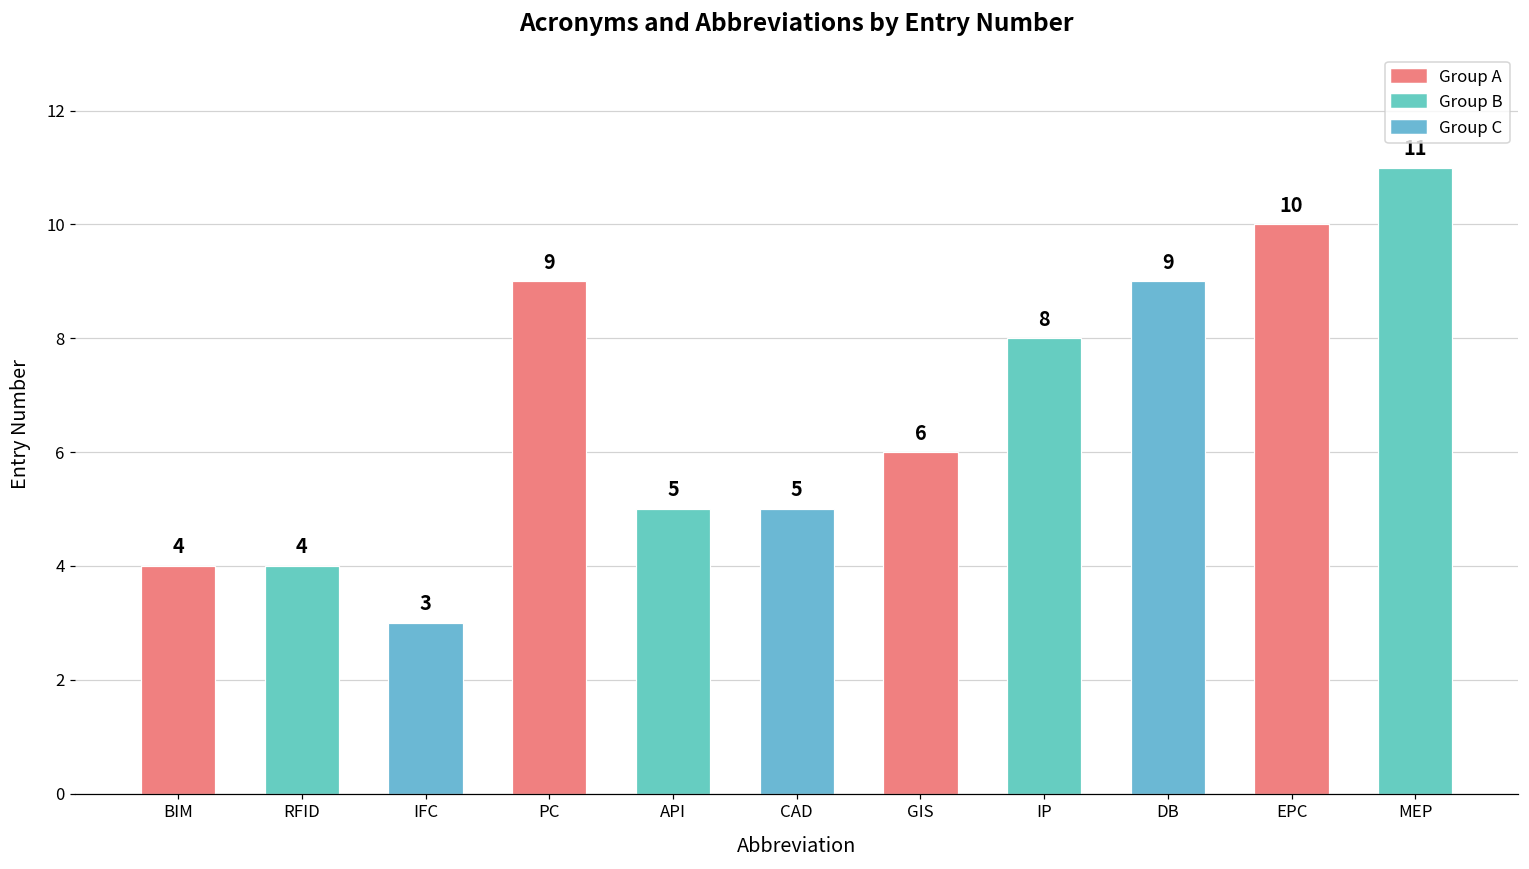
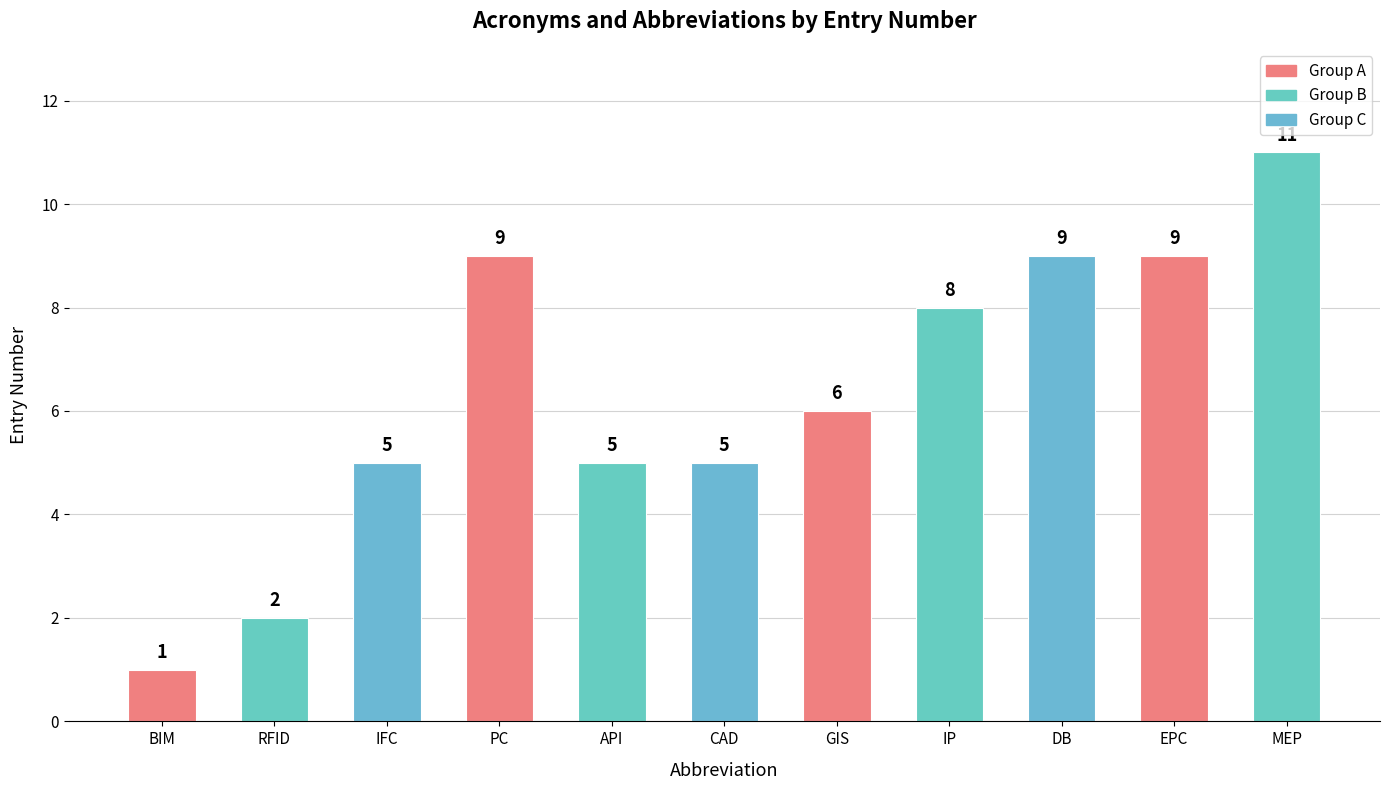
  {
-   "BIM": 4,
-   "RFID": 4,
-   "IFC": 3,
+   "BIM": 1,
+   "RFID": 2,
+   "IFC": 5,
    "PC": 9,
    "API": 5,
    "CAD": 5,
    "GIS": 6,
    "IP": 8,
    "DB": 9,
-   "EPC": 10
+   "EPC": 9
  }
